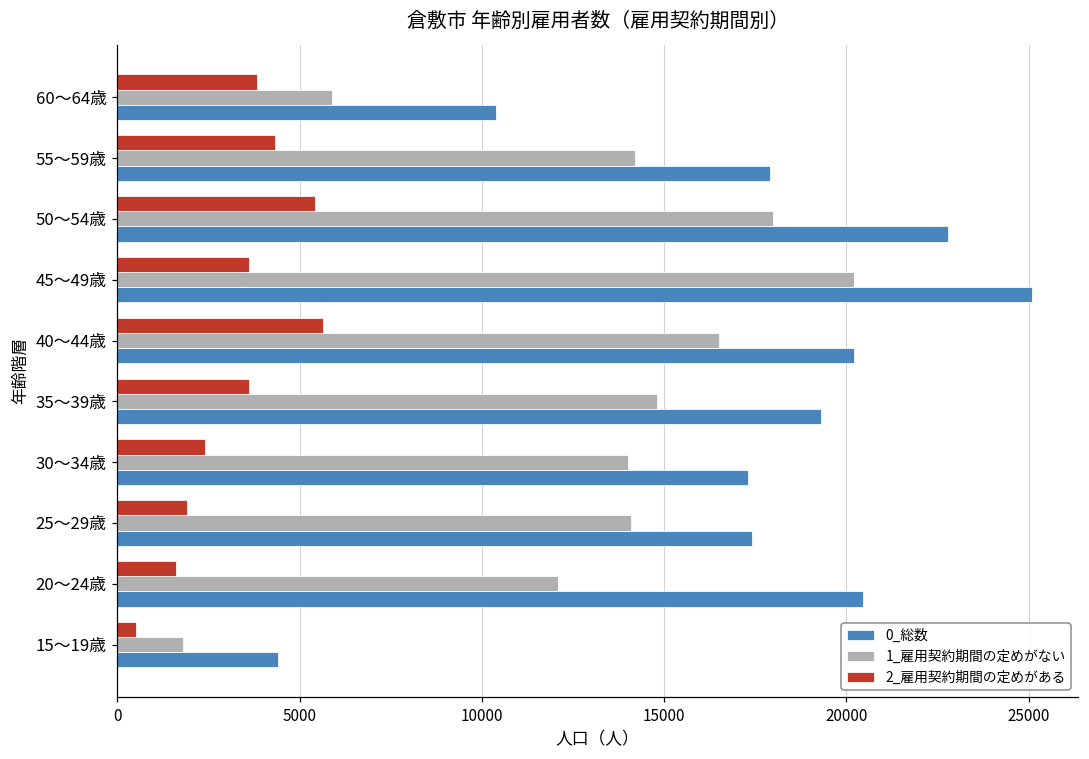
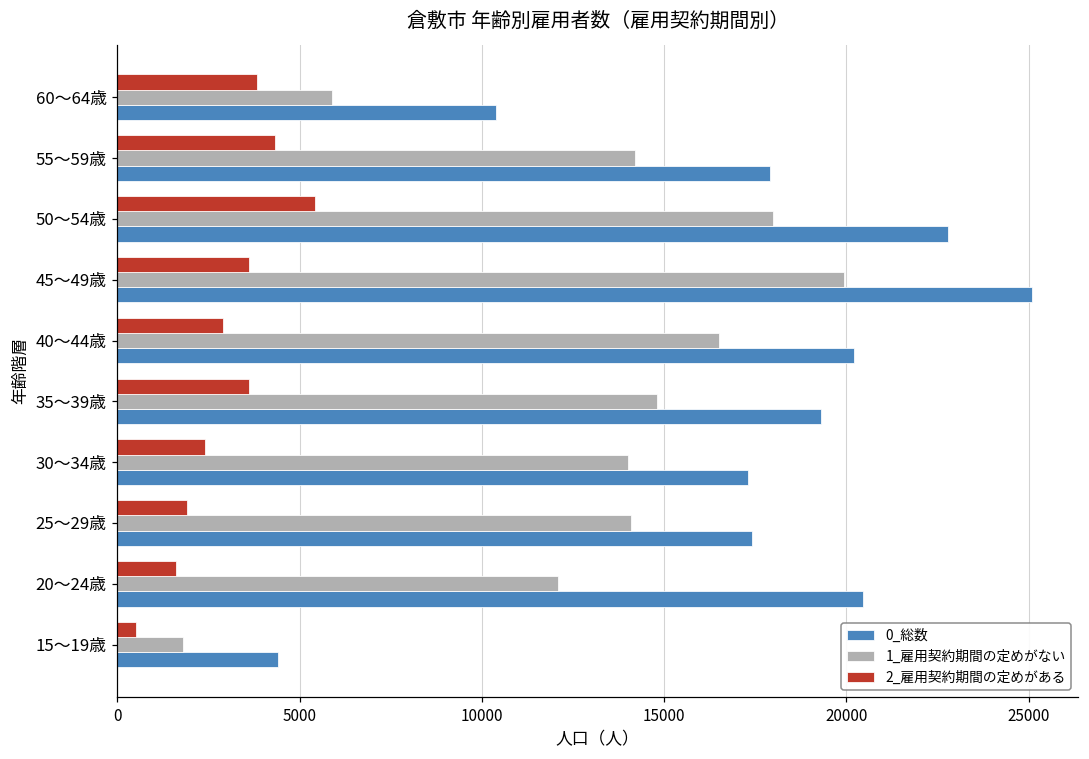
  {
    "0_総数": {
      "60～64歳": 10400,
      "55～59歳": 17900,
      "50～54歳": 22800,
      "45～49歳": 25100,
      "40～44歳": 20200,
      "35～39歳": 19300,
      "30～34歳": 17300,
      "25～29歳": 17400,
      "20～24歳": 20500,
      "15～19歳": 4400
    },
    "1_雇用契約期間の定めがない": {
      "60～64歳": 5900,
      "55～59歳": 14200,
      "50～54歳": 18000,
-     "45～49歳": 20200,
+     "45～49歳": 19900,
      "40～44歳": 16500,
      "35～39歳": 14800,
      "30～34歳": 14000,
      "25～29歳": 14100,
      "20～24歳": 12100,
      "15～19歳": 1800
    },
    "2_雇用契約期間の定めがある": {
      "60～64歳": 3800,
      "55～59歳": 4300,
      "50～54歳": 5400,
      "45～49歳": 3600,
-     "40～44歳": 5600,
+     "40～44歳": 2900,
      "35～39歳": 3600,
      "30～34歳": 2400,
      "25～29歳": 1900,
      "20～24歳": 1600,
      "15～19歳": 500
    }
  }
